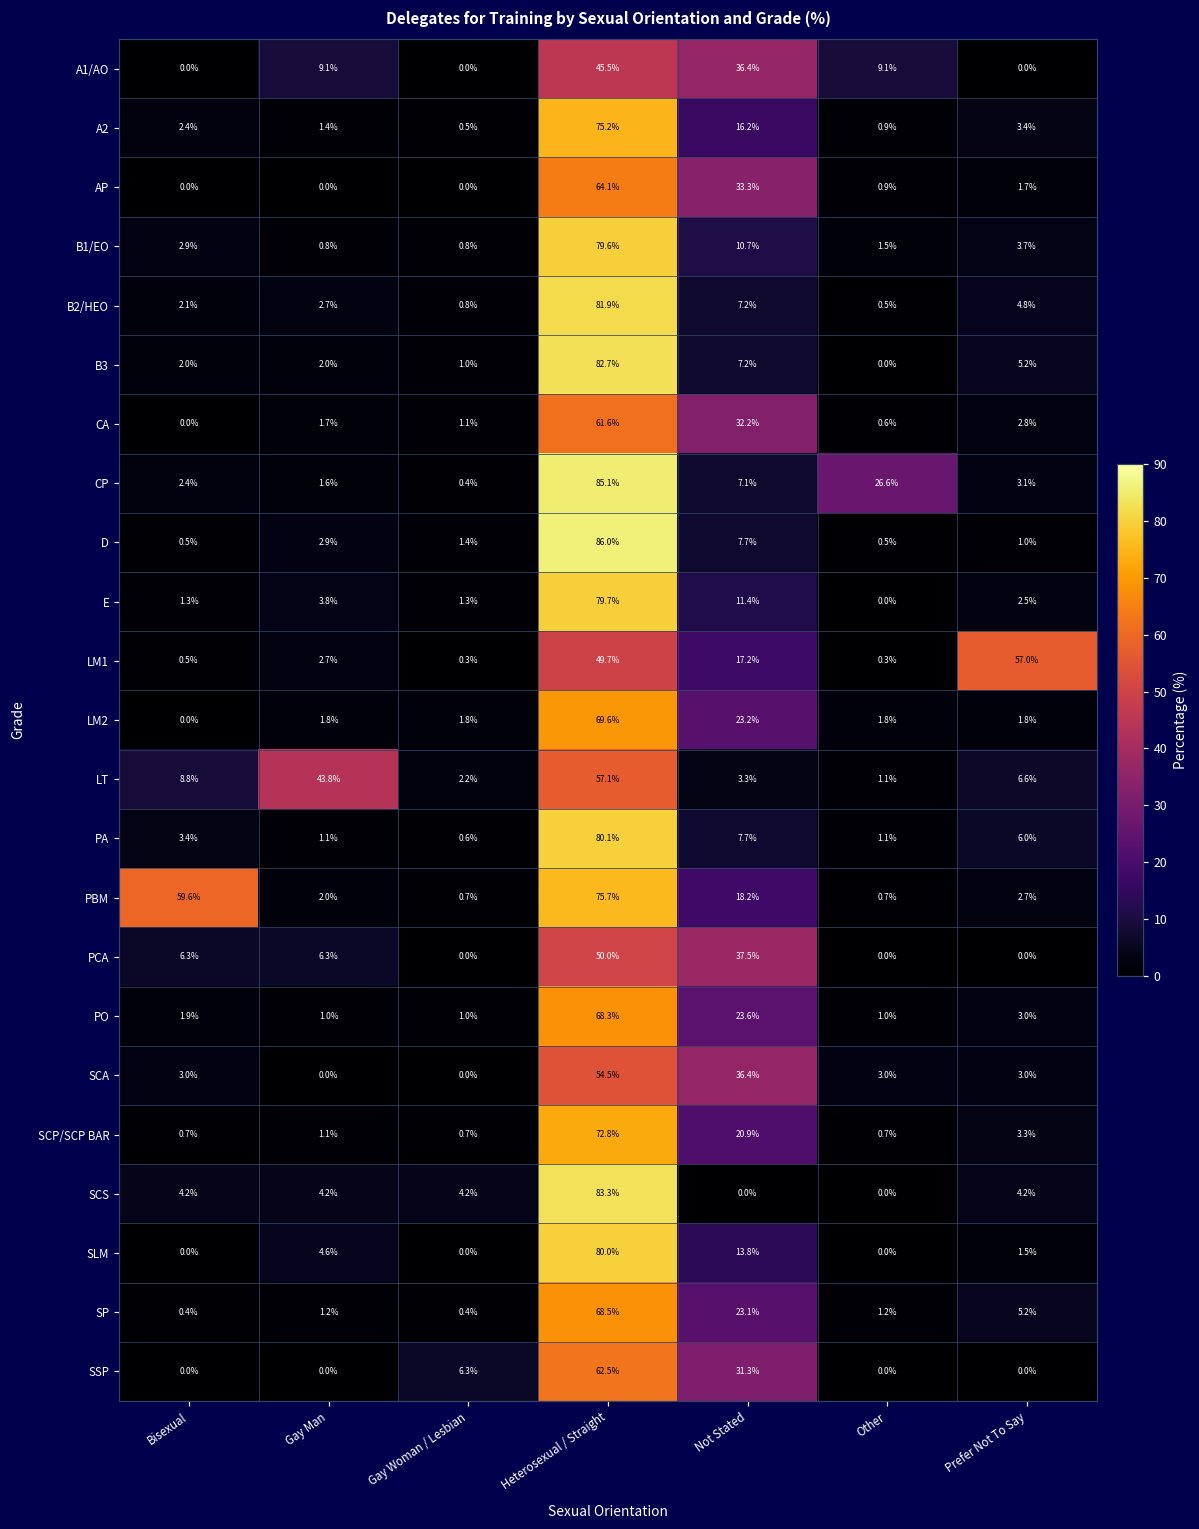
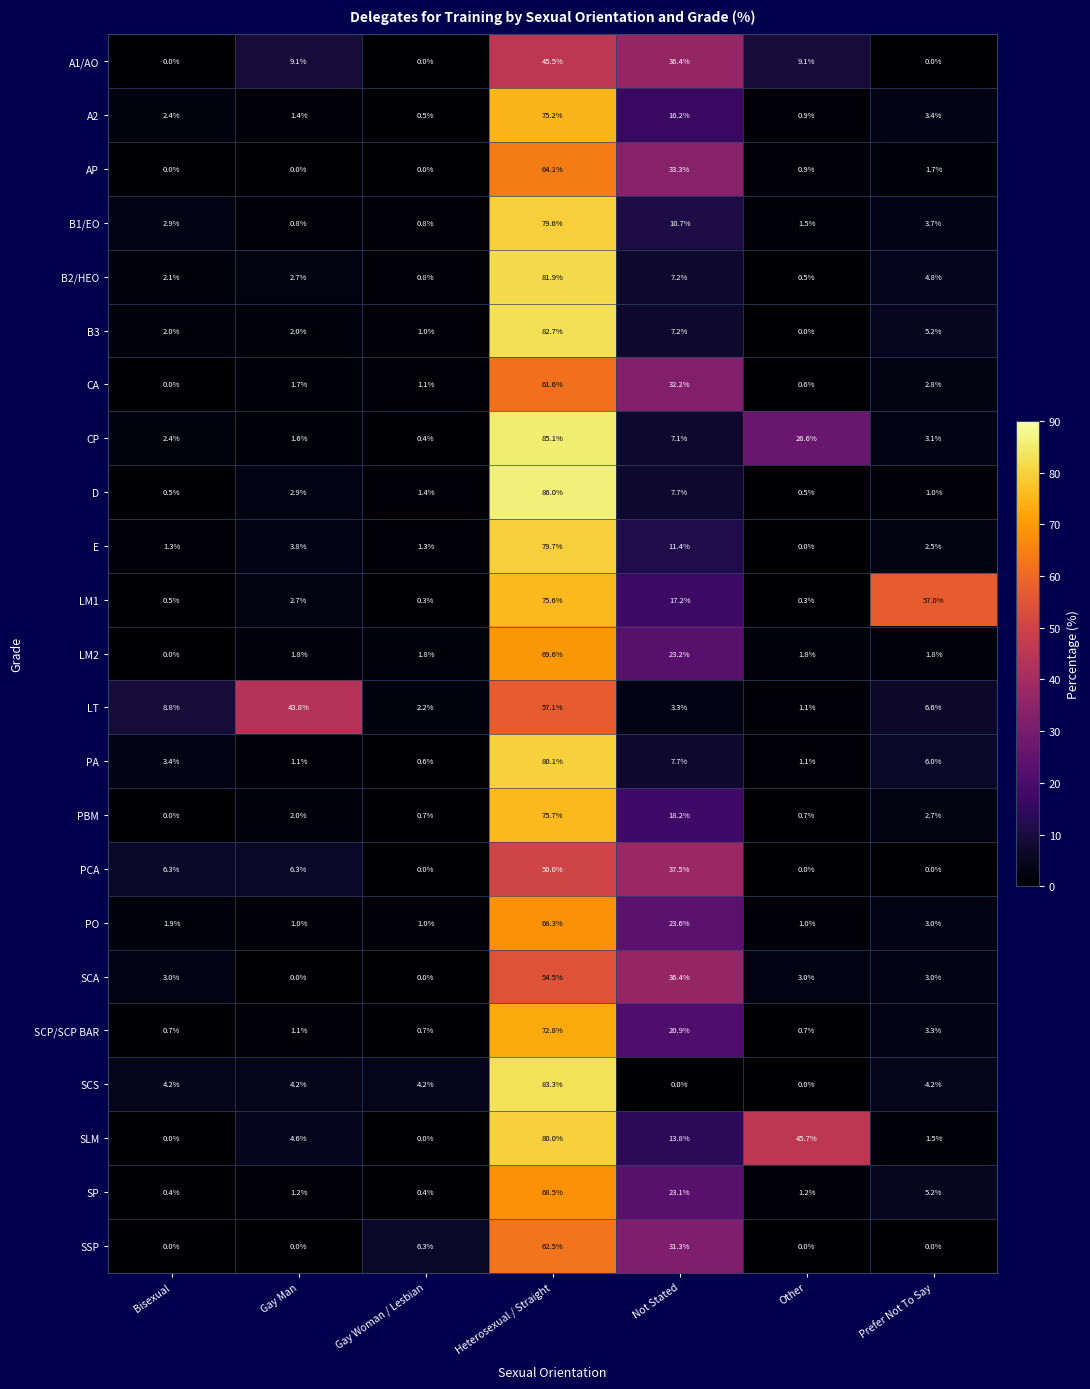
  {
    "A1/AO": {
      "Bisexual": "0.0%",
      "Gay Man": "9.1%",
      "Gay Woman / Lesbian": "0.0%",
      "Heterosexual / Straight": "45.5%",
      "Not Stated": "36.4%",
      "Other": "9.1%",
      "Prefer Not To Say": "0.0%"
    },
    "A2": {
      "Bisexual": "2.4%",
      "Gay Man": "1.4%",
      "Gay Woman / Lesbian": "0.5%",
      "Heterosexual / Straight": "75.2%",
      "Not Stated": "16.2%",
      "Other": "0.9%",
      "Prefer Not To Say": "3.4%"
    },
    "AP": {
      "Bisexual": "0.0%",
      "Gay Man": "0.0%",
      "Gay Woman / Lesbian": "0.0%",
      "Heterosexual / Straight": "64.1%",
      "Not Stated": "33.3%",
      "Other": "0.9%",
      "Prefer Not To Say": "1.7%"
    },
    "B1/EO": {
      "Bisexual": "2.9%",
      "Gay Man": "0.8%",
      "Gay Woman / Lesbian": "0.8%",
      "Heterosexual / Straight": "79.6%",
      "Not Stated": "10.7%",
      "Other": "1.5%",
      "Prefer Not To Say": "3.7%"
    },
    "B2/HEO": {
      "Bisexual": "2.1%",
      "Gay Man": "2.7%",
      "Gay Woman / Lesbian": "0.8%",
      "Heterosexual / Straight": "81.9%",
      "Not Stated": "7.2%",
      "Other": "0.5%",
      "Prefer Not To Say": "4.8%"
    },
    "B3": {
      "Bisexual": "2.0%",
      "Gay Man": "2.0%",
      "Gay Woman / Lesbian": "1.0%",
      "Heterosexual / Straight": "82.7%",
      "Not Stated": "7.2%",
      "Other": "0.0%",
      "Prefer Not To Say": "5.2%"
    },
    "CA": {
      "Bisexual": "0.0%",
      "Gay Man": "1.7%",
      "Gay Woman / Lesbian": "1.1%",
      "Heterosexual / Straight": "61.6%",
      "Not Stated": "32.2%",
      "Other": "0.6%",
      "Prefer Not To Say": "2.8%"
    },
    "CP": {
      "Bisexual": "2.4%",
      "Gay Man": "1.6%",
      "Gay Woman / Lesbian": "0.4%",
      "Heterosexual / Straight": "85.1%",
      "Not Stated": "7.1%",
      "Other": "26.6%",
      "Prefer Not To Say": "3.1%"
    },
    "D": {
      "Bisexual": "0.5%",
      "Gay Man": "2.9%",
      "Gay Woman / Lesbian": "1.4%",
      "Heterosexual / Straight": "86.0%",
      "Not Stated": "7.7%",
      "Other": "0.5%",
      "Prefer Not To Say": "1.0%"
    },
    "E": {
      "Bisexual": "1.3%",
      "Gay Man": "3.8%",
      "Gay Woman / Lesbian": "1.3%",
      "Heterosexual / Straight": "79.7%",
      "Not Stated": "11.4%",
      "Other": "0.0%",
      "Prefer Not To Say": "2.5%"
    },
    "LM1": {
      "Bisexual": "0.5%",
      "Gay Man": "2.7%",
      "Gay Woman / Lesbian": "0.3%",
-     "Heterosexual / Straight": "49.7%",
+     "Heterosexual / Straight": "75.6%",
      "Not Stated": "17.2%",
      "Other": "0.3%",
      "Prefer Not To Say": "57.0%"
    },
    "LM2": {
      "Bisexual": "0.0%",
      "Gay Man": "1.8%",
      "Gay Woman / Lesbian": "1.8%",
      "Heterosexual / Straight": "69.6%",
      "Not Stated": "23.2%",
      "Other": "1.8%",
      "Prefer Not To Say": "1.8%"
    },
    "LT": {
      "Bisexual": "8.8%",
      "Gay Man": "43.8%",
      "Gay Woman / Lesbian": "2.2%",
      "Heterosexual / Straight": "57.1%",
      "Not Stated": "3.3%",
      "Other": "1.1%",
      "Prefer Not To Say": "6.6%"
    },
    "PA": {
      "Bisexual": "3.4%",
      "Gay Man": "1.1%",
      "Gay Woman / Lesbian": "0.6%",
      "Heterosexual / Straight": "80.1%",
      "Not Stated": "7.7%",
      "Other": "1.1%",
      "Prefer Not To Say": "6.0%"
    },
    "PBM": {
-     "Bisexual": "59.6%",
+     "Bisexual": "0.0%",
      "Gay Man": "2.0%",
      "Gay Woman / Lesbian": "0.7%",
      "Heterosexual / Straight": "75.7%",
      "Not Stated": "18.2%",
      "Other": "0.7%",
      "Prefer Not To Say": "2.7%"
    },
    "PCA": {
      "Bisexual": "6.3%",
      "Gay Man": "6.3%",
      "Gay Woman / Lesbian": "0.0%",
      "Heterosexual / Straight": "50.0%",
      "Not Stated": "37.5%",
      "Other": "0.0%",
      "Prefer Not To Say": "0.0%"
    },
    "PO": {
      "Bisexual": "1.9%",
      "Gay Man": "1.0%",
      "Gay Woman / Lesbian": "1.0%",
      "Heterosexual / Straight": "68.3%",
      "Not Stated": "23.6%",
      "Other": "1.0%",
      "Prefer Not To Say": "3.0%"
    },
    "SCA": {
      "Bisexual": "3.0%",
      "Gay Man": "0.0%",
      "Gay Woman / Lesbian": "0.0%",
      "Heterosexual / Straight": "54.5%",
      "Not Stated": "36.4%",
      "Other": "3.0%",
      "Prefer Not To Say": "3.0%"
    },
    "SCP/SCP BAR": {
      "Bisexual": "0.7%",
      "Gay Man": "1.1%",
      "Gay Woman / Lesbian": "0.7%",
      "Heterosexual / Straight": "72.8%",
      "Not Stated": "20.9%",
      "Other": "0.7%",
      "Prefer Not To Say": "3.3%"
    },
    "SCS": {
      "Bisexual": "4.2%",
      "Gay Man": "4.2%",
      "Gay Woman / Lesbian": "4.2%",
      "Heterosexual / Straight": "83.3%",
      "Not Stated": "0.0%",
      "Other": "0.0%",
      "Prefer Not To Say": "4.2%"
    },
    "SLM": {
      "Bisexual": "0.0%",
      "Gay Man": "4.6%",
      "Gay Woman / Lesbian": "0.0%",
      "Heterosexual / Straight": "80.0%",
      "Not Stated": "13.8%",
-     "Other": "0.0%",
+     "Other": "45.7%",
      "Prefer Not To Say": "1.5%"
    },
    "SP": {
      "Bisexual": "0.4%",
      "Gay Man": "1.2%",
      "Gay Woman / Lesbian": "0.4%",
      "Heterosexual / Straight": "68.5%",
      "Not Stated": "23.1%",
      "Other": "1.2%",
      "Prefer Not To Say": "5.2%"
    },
    "SSP": {
      "Bisexual": "0.0%",
      "Gay Man": "0.0%",
      "Gay Woman / Lesbian": "6.3%",
      "Heterosexual / Straight": "62.5%",
      "Not Stated": "31.3%",
      "Other": "0.0%",
      "Prefer Not To Say": "0.0%"
    }
  }
